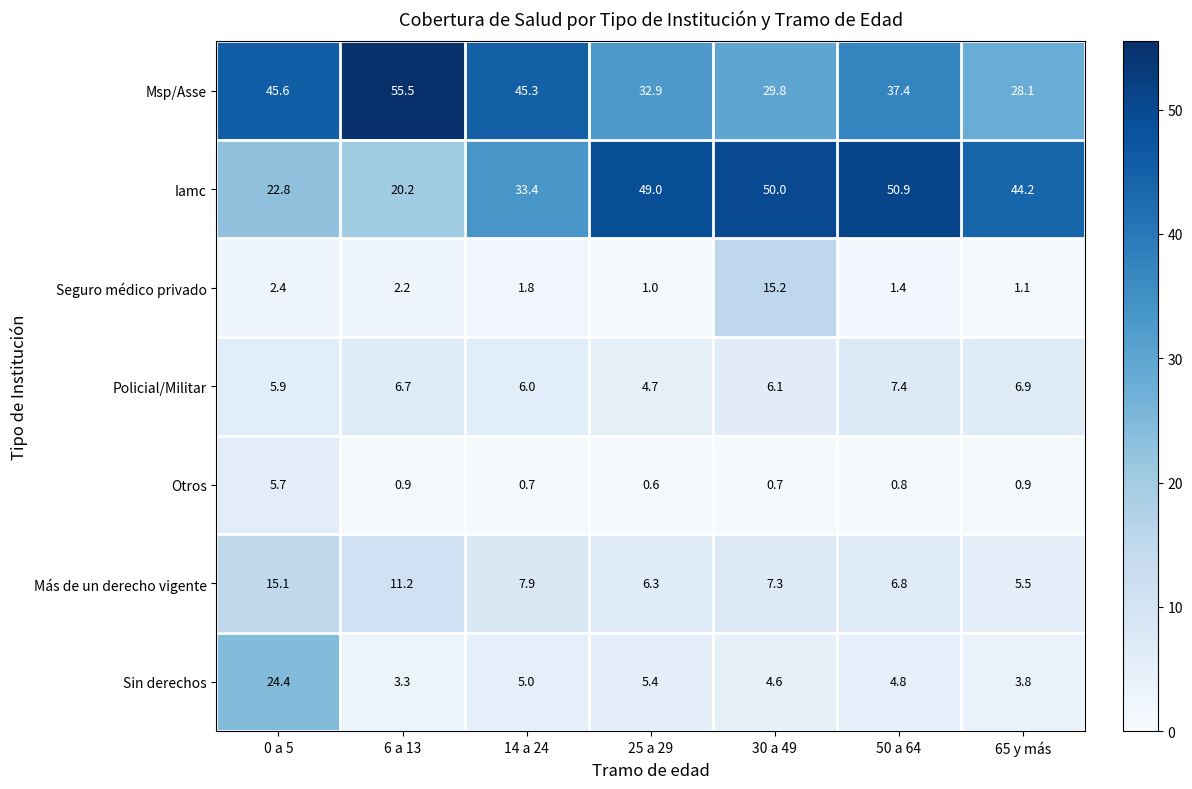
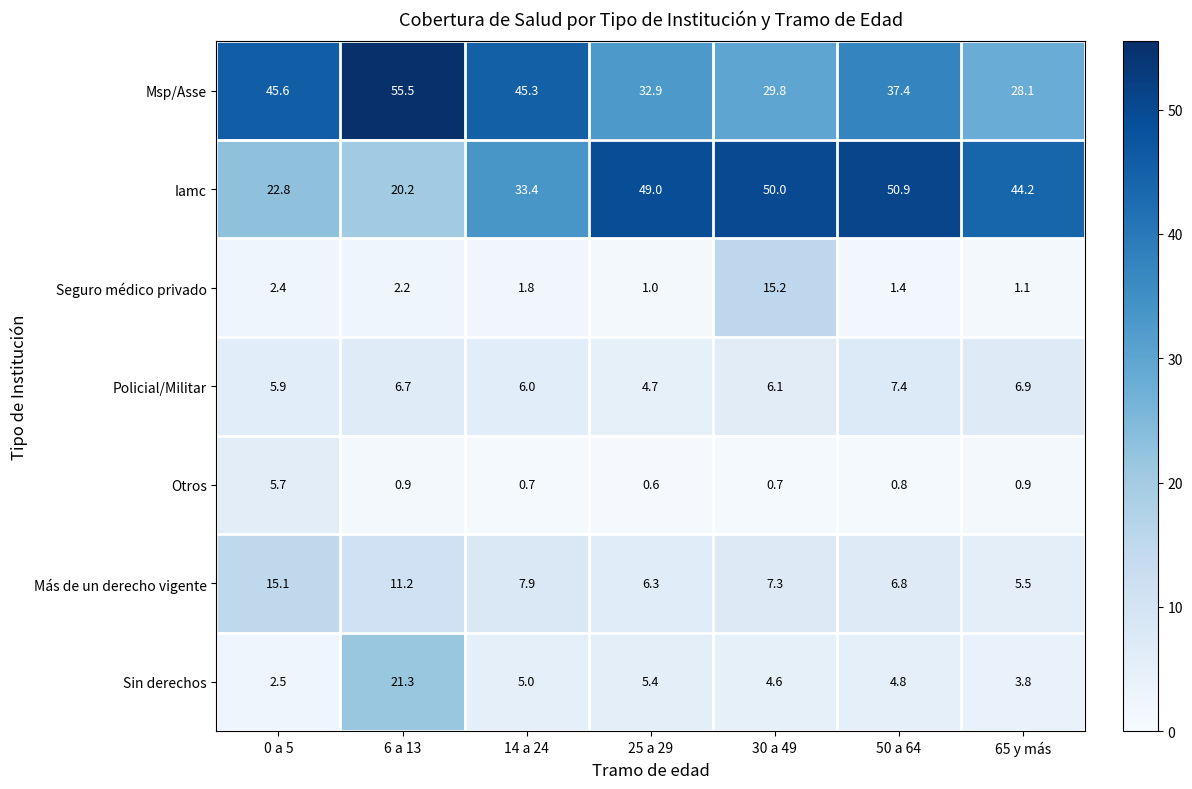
  {
    "Msp/Asse": {
      "0 a 5": 45.6,
      "6 a 13": 55.5,
      "14 a 24": 45.3,
      "25 a 29": 32.9,
      "30 a 49": 29.8,
      "50 a 64": 37.4,
      "65 y más": 28.1
    },
    "Iamc": {
      "0 a 5": 22.8,
      "6 a 13": 20.2,
      "14 a 24": 33.4,
      "25 a 29": 49.0,
      "30 a 49": 50.0,
      "50 a 64": 50.9,
      "65 y más": 44.2
    },
    "Seguro médico privado": {
      "0 a 5": 2.4,
      "6 a 13": 2.2,
      "14 a 24": 1.8,
      "25 a 29": 1.0,
      "30 a 49": 15.2,
      "50 a 64": 1.4,
      "65 y más": 1.1
    },
    "Policial/Militar": {
      "0 a 5": 5.9,
      "6 a 13": 6.7,
      "14 a 24": 6.0,
      "25 a 29": 4.7,
      "30 a 49": 6.1,
      "50 a 64": 7.4,
      "65 y más": 6.9
    },
    "Otros": {
      "0 a 5": 5.7,
      "6 a 13": 0.9,
      "14 a 24": 0.7,
      "25 a 29": 0.6,
      "30 a 49": 0.7,
      "50 a 64": 0.8,
      "65 y más": 0.9
    },
    "Más de un derecho vigente": {
      "0 a 5": 15.1,
      "6 a 13": 11.2,
      "14 a 24": 7.9,
      "25 a 29": 6.3,
      "30 a 49": 7.3,
      "50 a 64": 6.8,
      "65 y más": 5.5
    },
    "Sin derechos": {
-     "0 a 5": 24.4,
-     "6 a 13": 3.3,
+     "0 a 5": 2.5,
+     "6 a 13": 21.3,
      "14 a 24": 5.0,
      "25 a 29": 5.4,
      "30 a 49": 4.6,
      "50 a 64": 4.8,
      "65 y más": 3.8
    }
  }
